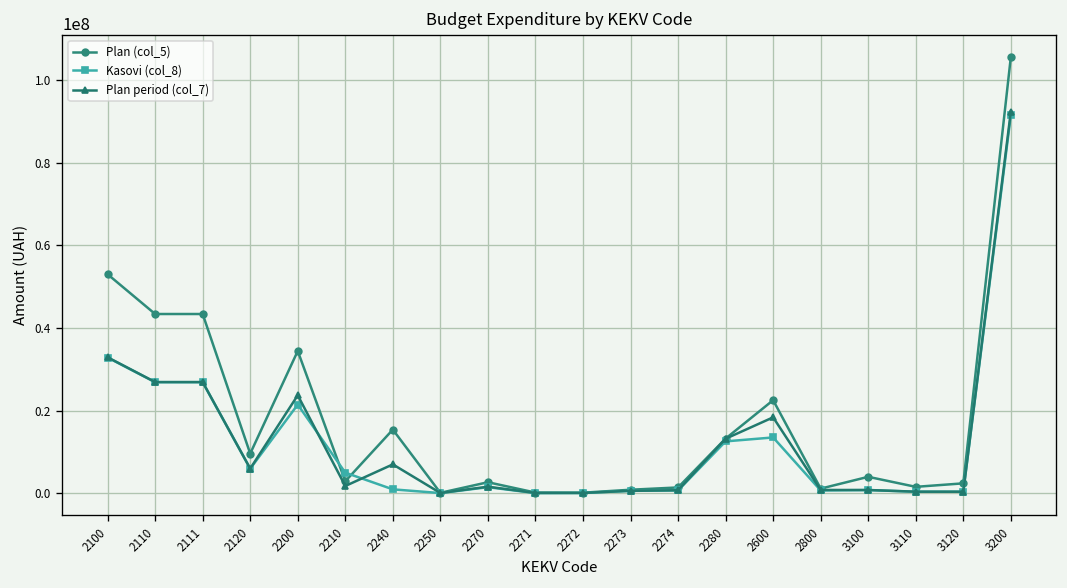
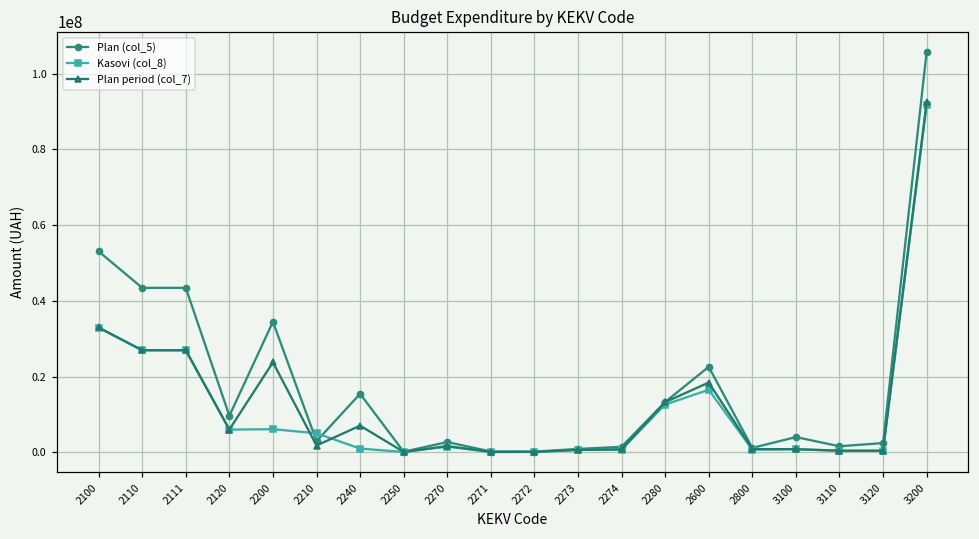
  {
    "Kasovi (col_8)": {
-     "2200": 21000000,
+     "2200": 6000000,
      "2210": 5000000,
      "2240": 1000000,
-     "2600": 14000000,
+     "2600": 17000000,
      "3200": 92000000
    }
  }
